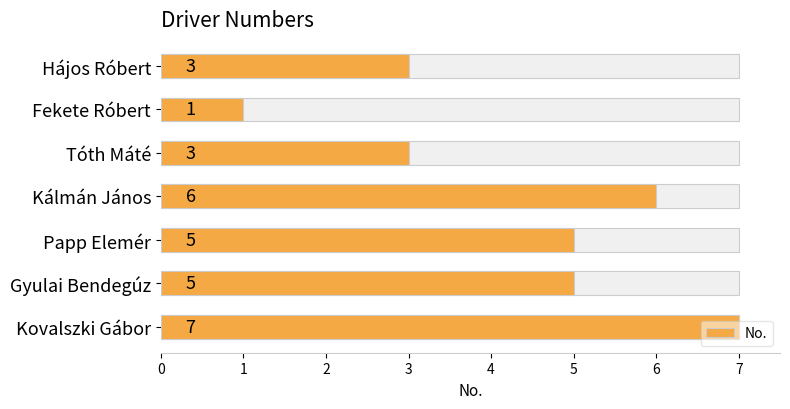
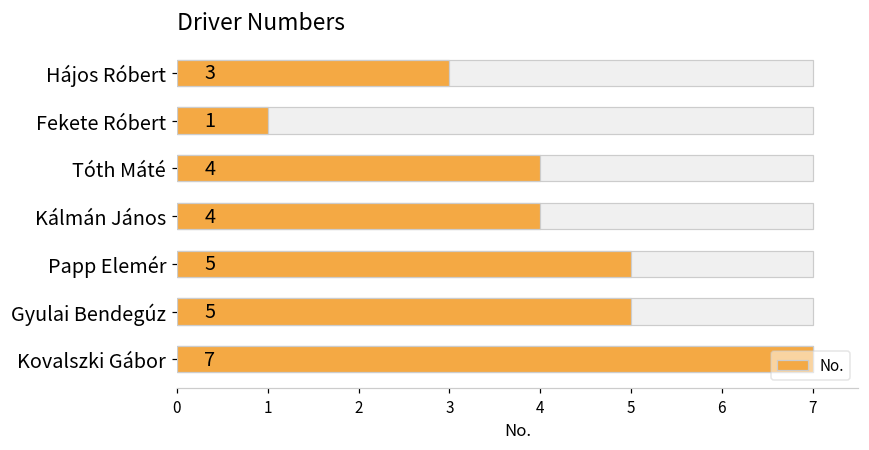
  {
    "No.": {
-     "Tóth Máté": 3,
-     "Kálmán János": 6
+     "Tóth Máté": 4,
+     "Kálmán János": 4
    }
  }
